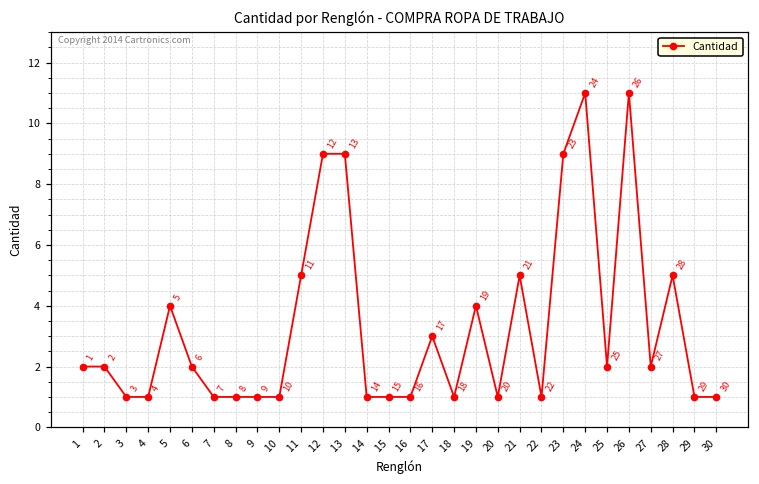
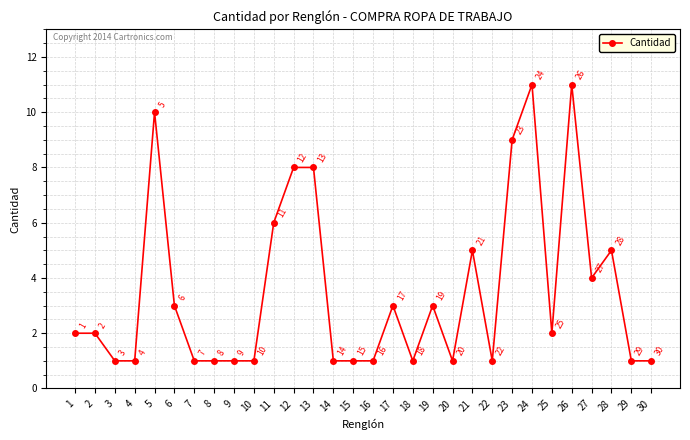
  {
-   "5": 4,
-   "6": 2,
-   "11": 5,
-   "12": 9,
-   "13": 9,
-   "19": 4,
-   "27": 2
+   "5": 10,
+   "6": 3,
+   "11": 6,
+   "12": 8,
+   "13": 8,
+   "19": 3,
+   "27": 4
  }
